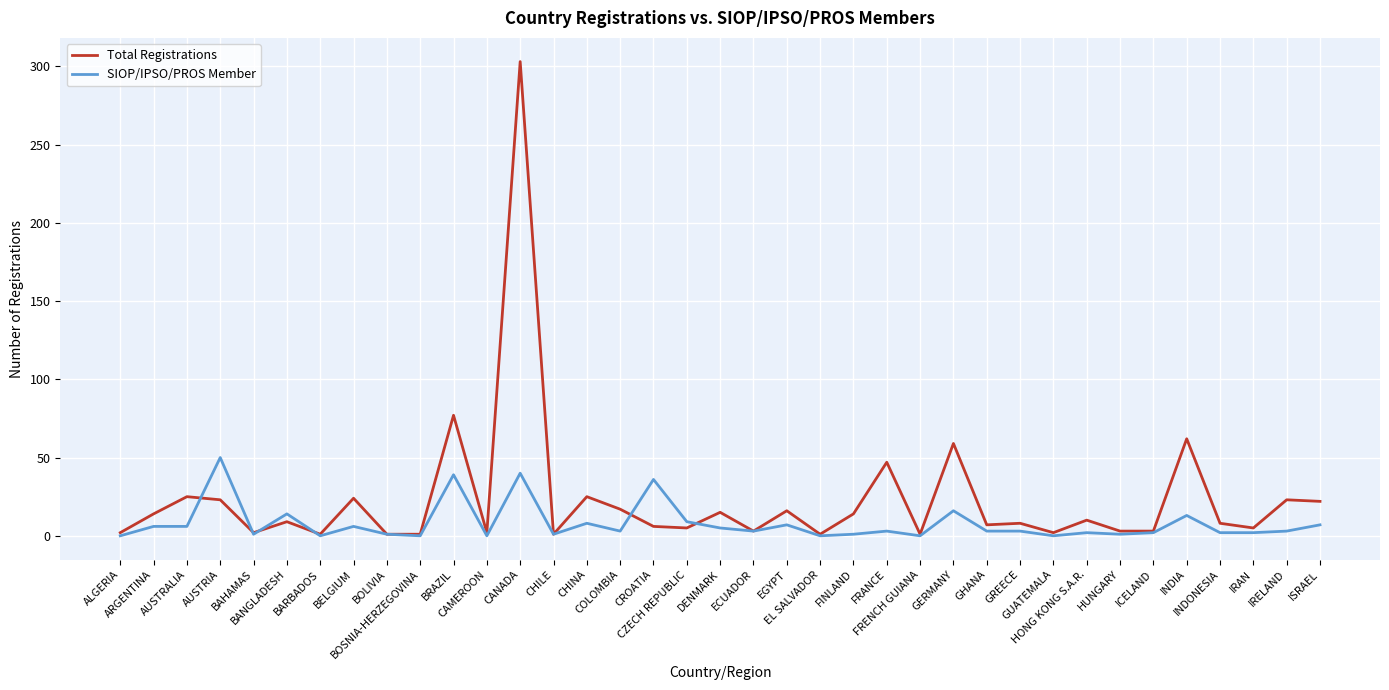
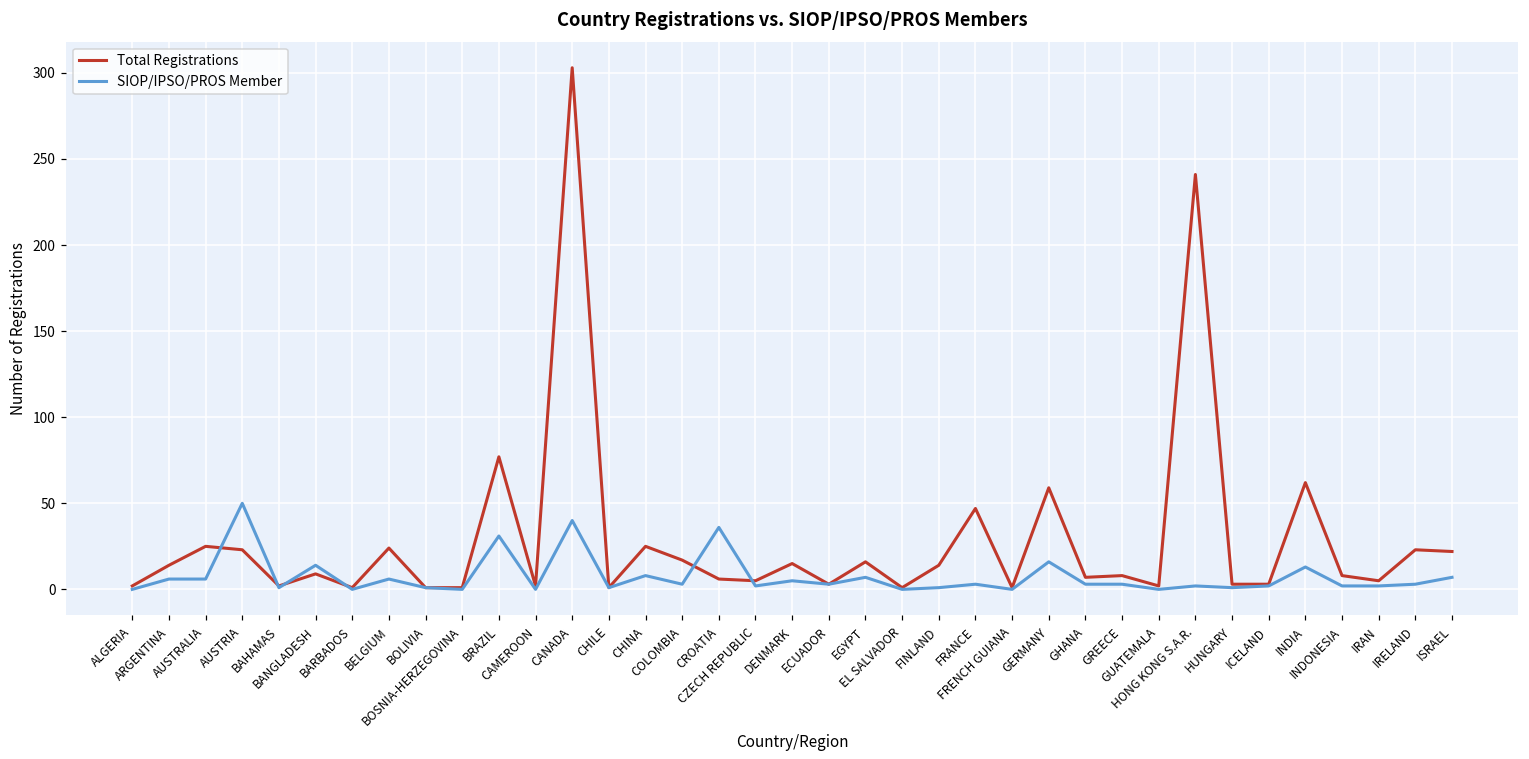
  {
    "Total Registrations": {
      "ALGERIA": 2,
      "ARGENTINA": 14,
      "AUSTRALIA": 25,
      "AUSTRIA": 23,
      "BANGLADESH": 9,
      "BELGIUM": 24,
      "BRAZIL": 77,
      "CAMEROON": 2,
      "CANADA": 303,
      "CHINA": 25,
      "COLOMBIA": 17,
      "CROATIA": 6,
      "CZECH REPUBLIC": 5,
      "DENMARK": 15,
      "EGYPT": 16,
      "FINLAND": 14,
      "FRANCE": 47,
      "GERMANY": 59,
      "GHANA": 7,
      "GREECE": 8,
      "GUATEMALA": 2,
-     "HONG KONG S.A.R.": 10,
+     "HONG KONG S.A.R.": 241,
      "HUNGARY": 3,
      "INDIA": 62,
      "INDONESIA": 8,
      "IRAN": 5,
      "IRELAND": 23,
      "ISRAEL": 22
    },
    "SIOP/IPSO/PROS Member": {
      "ALGERIA": 0,
      "ARGENTINA": 6,
      "AUSTRALIA": 6,
      "AUSTRIA": 50,
      "BANGLADESH": 14,
      "BELGIUM": 6,
-     "BRAZIL": 39,
+     "BRAZIL": 31,
      "CAMEROON": 0,
      "CANADA": 40,
      "CHINA": 8,
      "COLOMBIA": 3,
      "CROATIA": 36,
-     "CZECH REPUBLIC": 9,
+     "CZECH REPUBLIC": 2,
      "DENMARK": 5,
      "EGYPT": 7,
      "FINLAND": 1,
      "FRANCE": 3,
      "GERMANY": 16,
      "GHANA": 3,
      "GREECE": 3,
      "GUATEMALA": 0,
      "HONG KONG S.A.R.": 2,
      "HUNGARY": 1,
      "INDIA": 13,
      "INDONESIA": 2,
      "IRAN": 2,
      "IRELAND": 3,
      "ISRAEL": 7
    }
  }
